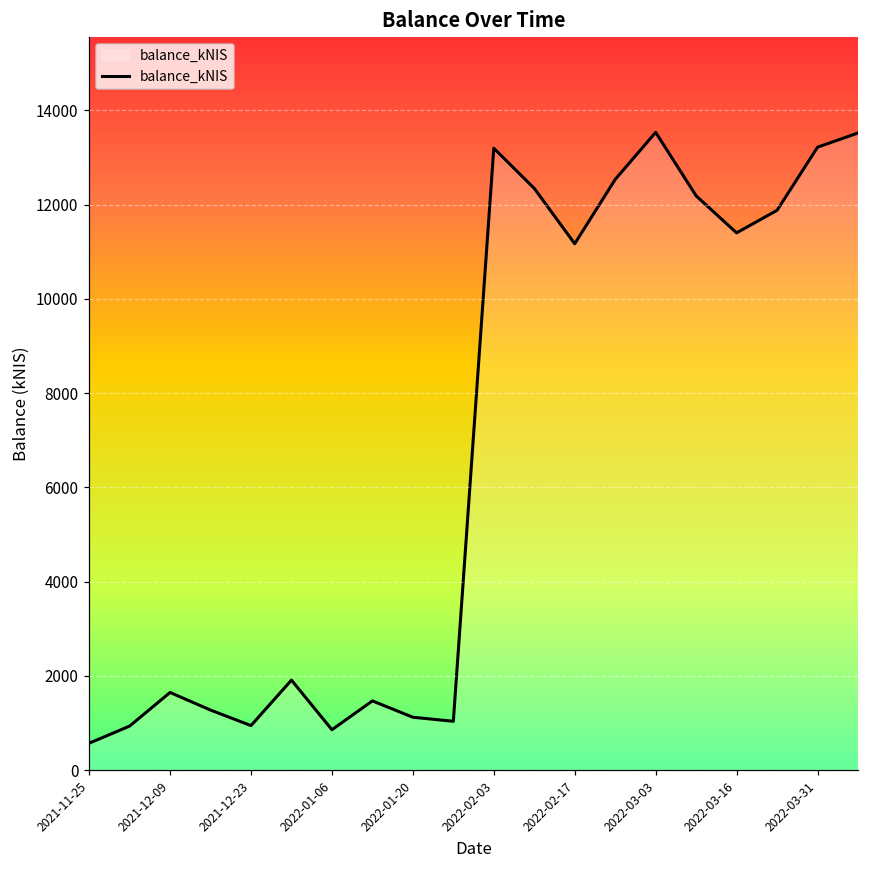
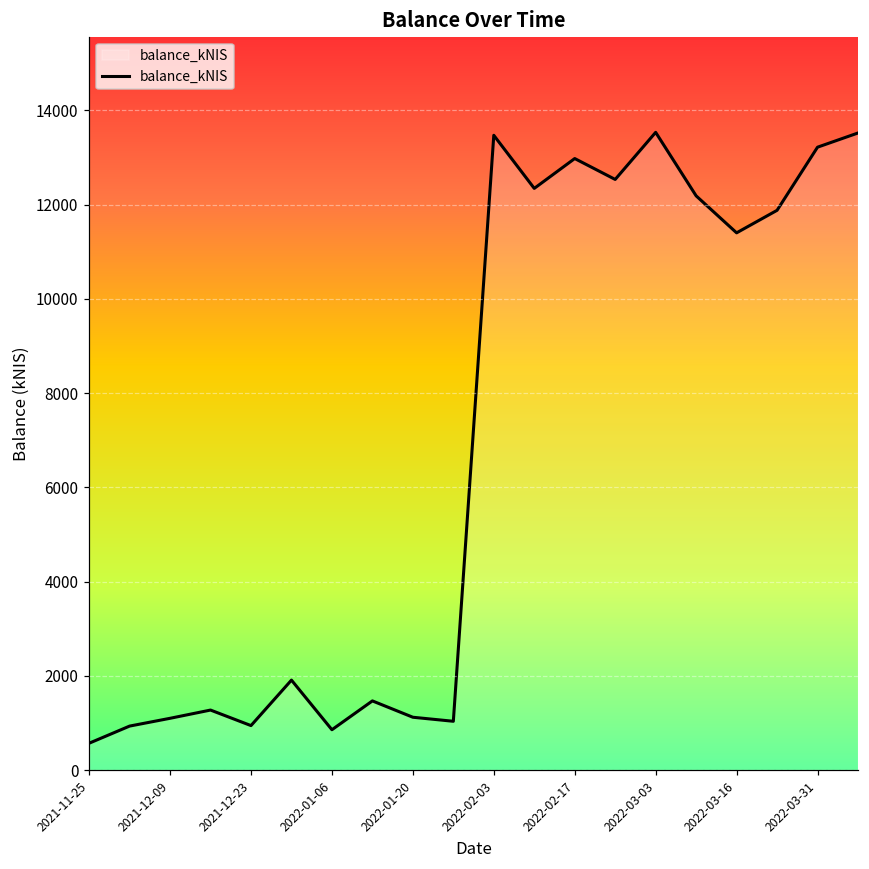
  {
    "2021-11-25": 600,
-   "2021-12-09": 1600,
+   "2021-12-09": 1100,
    "2021-12-23": 900,
    "2022-01-06": 900,
    "2022-01-20": 1100,
-   "2022-02-03": 13200,
-   "2022-02-17": 11200,
+   "2022-02-03": 13500,
+   "2022-02-17": 13000,
    "2022-03-03": 13500,
    "2022-03-16": 11400,
    "2022-03-31": 13200
  }
